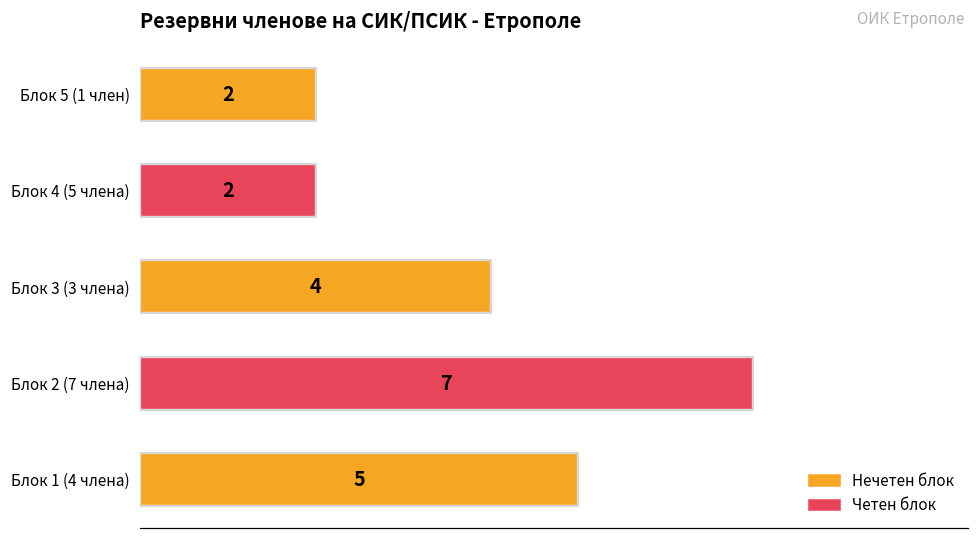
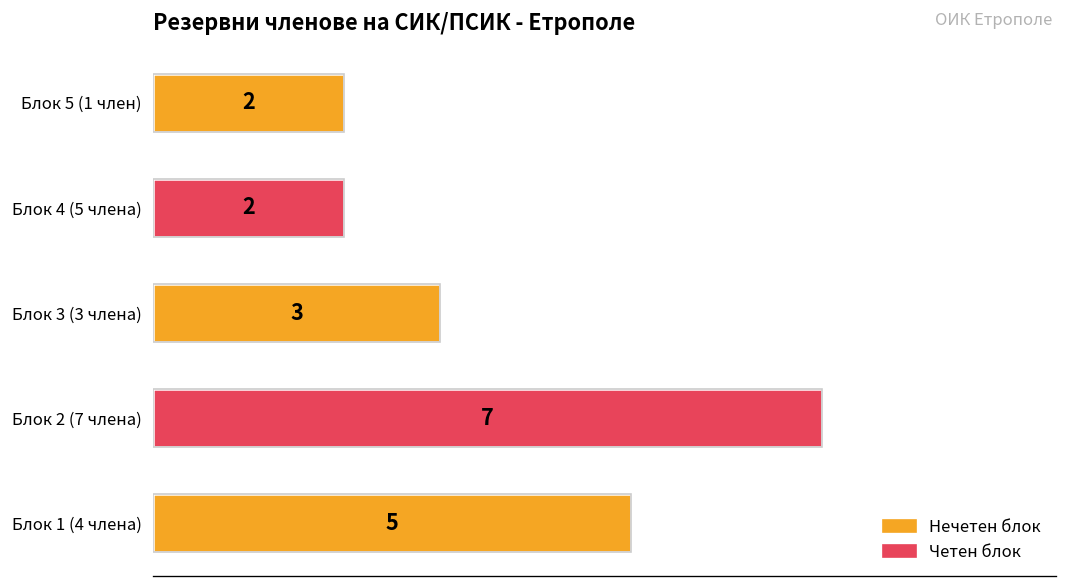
  {
    "Блок 5 (1 член)": 2,
    "Блок 4 (5 члена)": 2,
-   "Блок 3 (3 члена)": 4,
+   "Блок 3 (3 члена)": 3,
    "Блок 2 (7 члена)": 7,
    "Блок 1 (4 члена)": 5
  }
